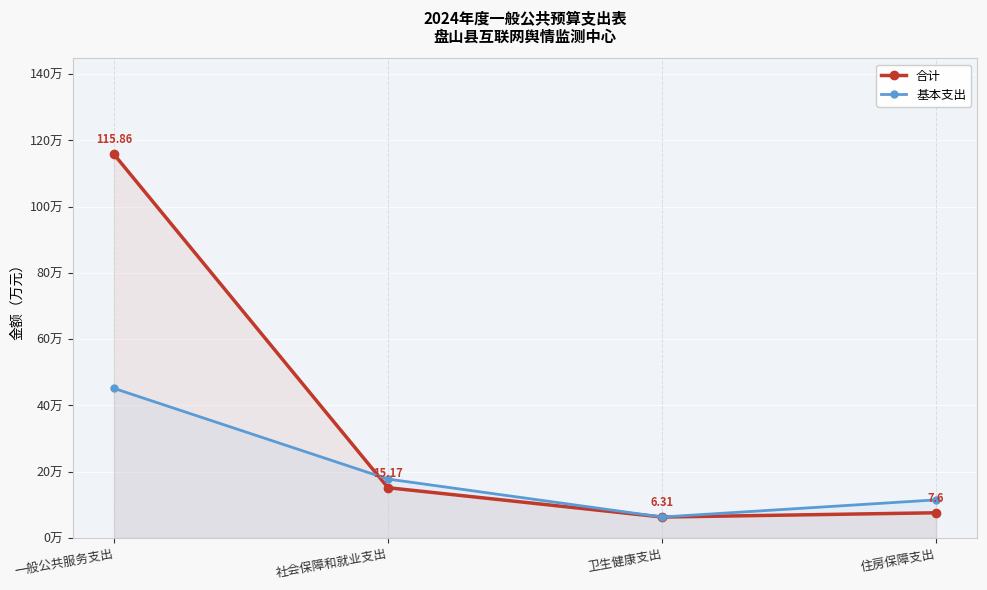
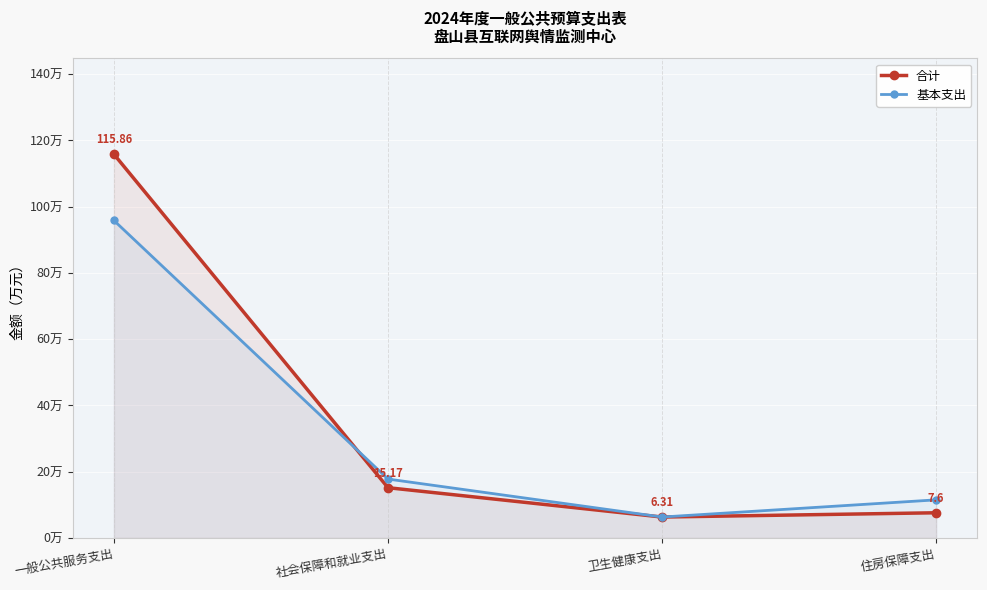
  {
    "合计": {
      "一般公共服务支出": "115.86"
    },
    "基本支出": {
-     "一般公共服务支出": "45万"
+     "一般公共服务支出": "96万"
    }
  }
